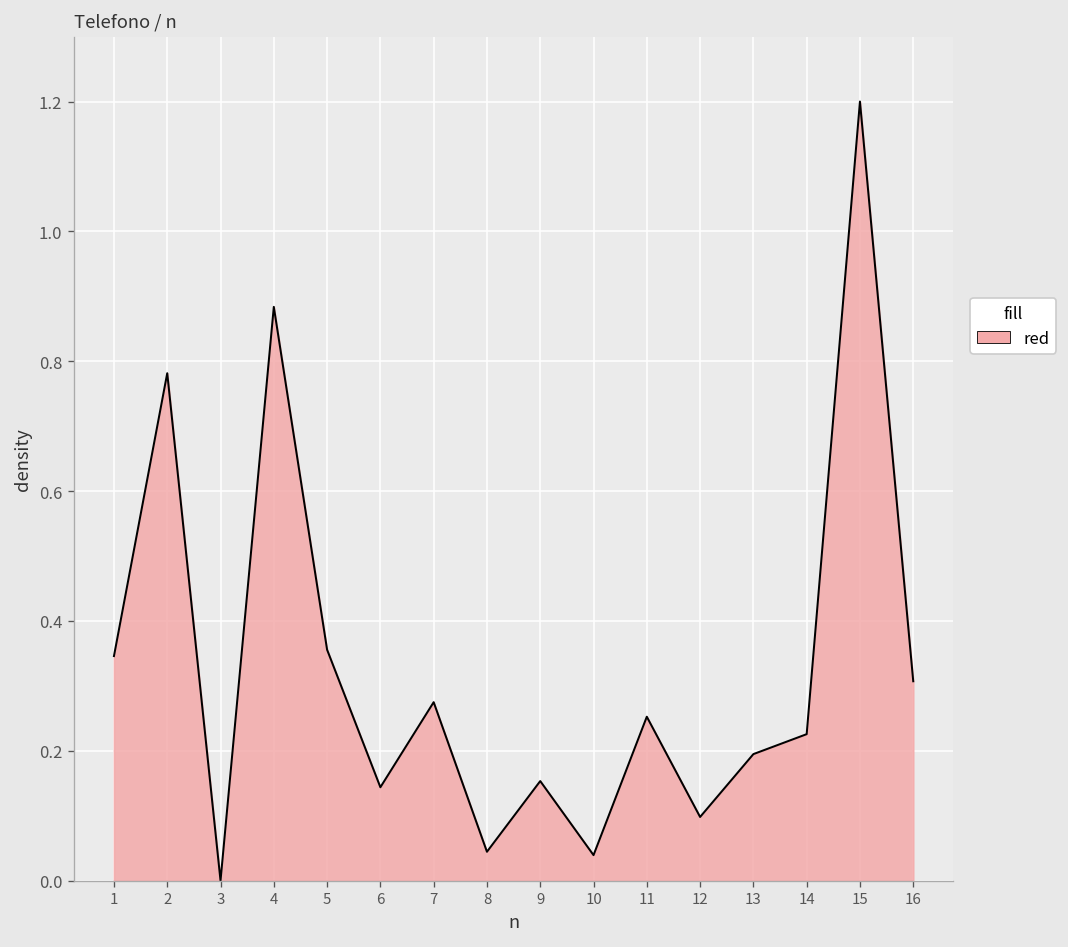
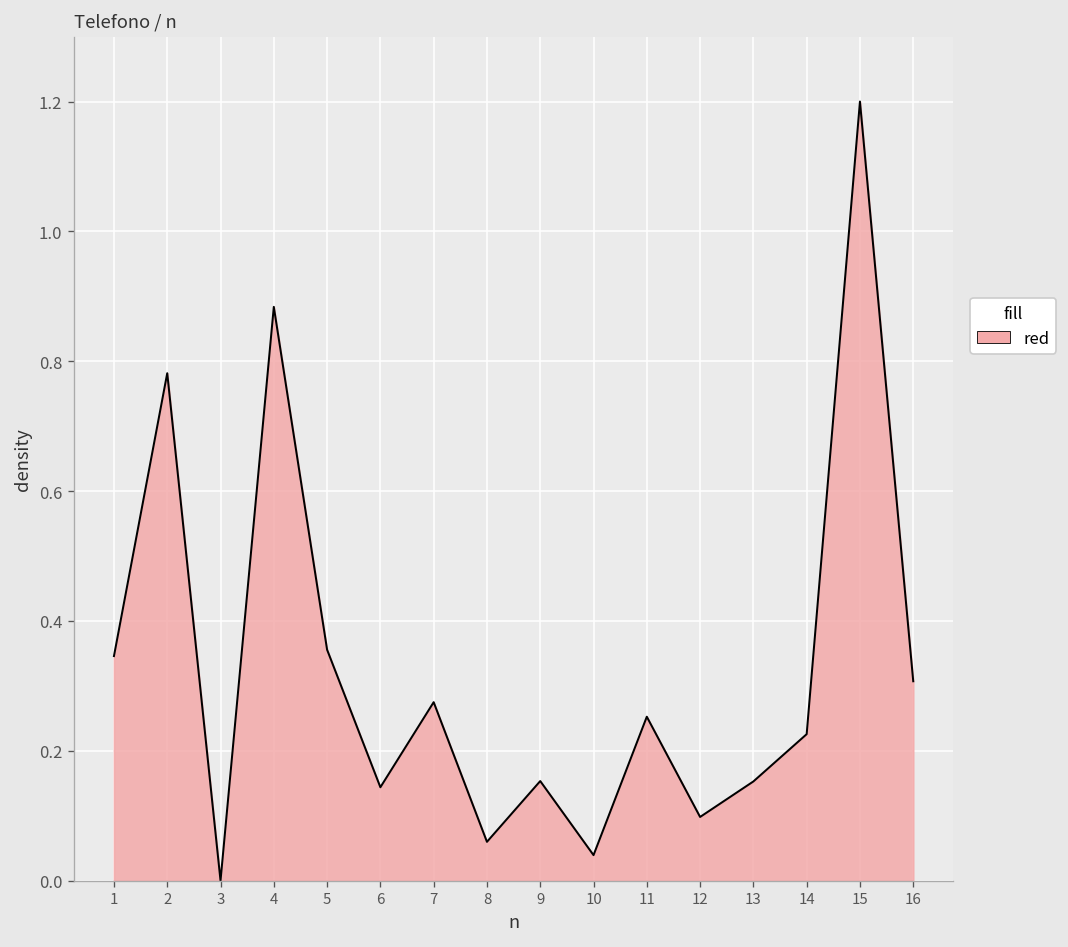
  {
    "1": 0.35,
    "2": 0.78,
    "3": 0.00,
    "4": 0.88,
    "5": 0.36,
    "6": 0.14,
    "7": 0.27,
-   "8": 0.04,
+   "8": 0.06,
    "9": 0.15,
    "10": 0.04,
    "11": 0.25,
    "12": 0.10,
-   "13": 0.19,
+   "13": 0.15,
    "14": 0.23,
    "15": 1.20,
    "16": 0.31
  }
